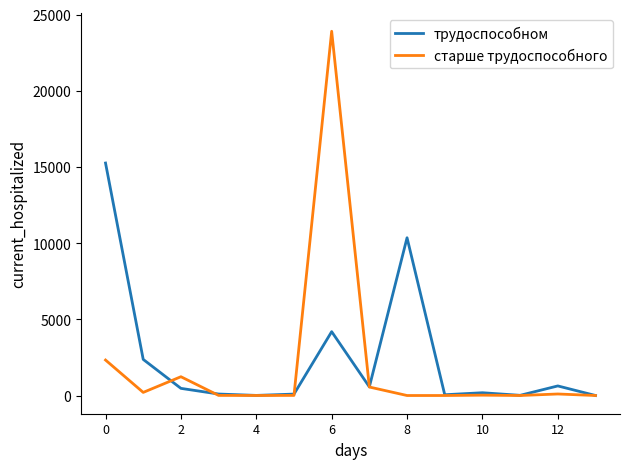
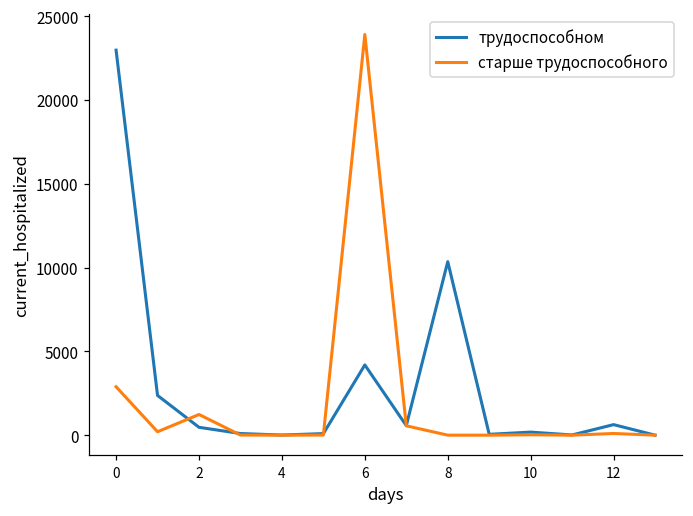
  {
    "трудоспособном": {
-     "0": 15300,
+     "0": 23000,
      "2": 500,
      "6": 4200,
      "8": 10400,
      "12": 600
    },
    "старше трудоспособного": {
-     "0": 2300,
+     "0": 2900,
      "2": 1200,
      "6": 23900,
      "8": 0,
      "12": 100
    }
  }
